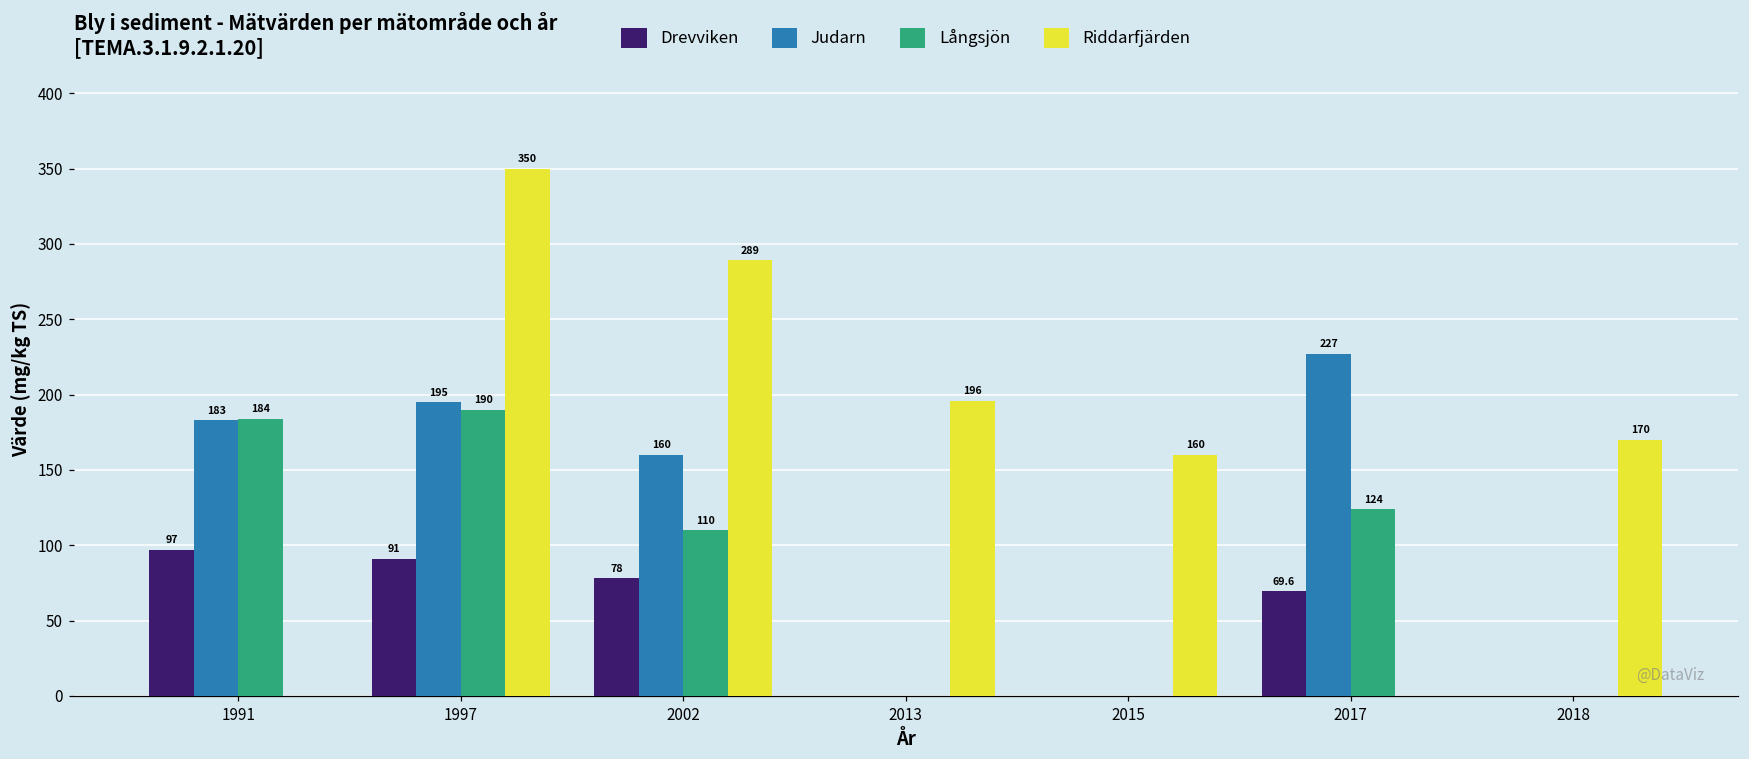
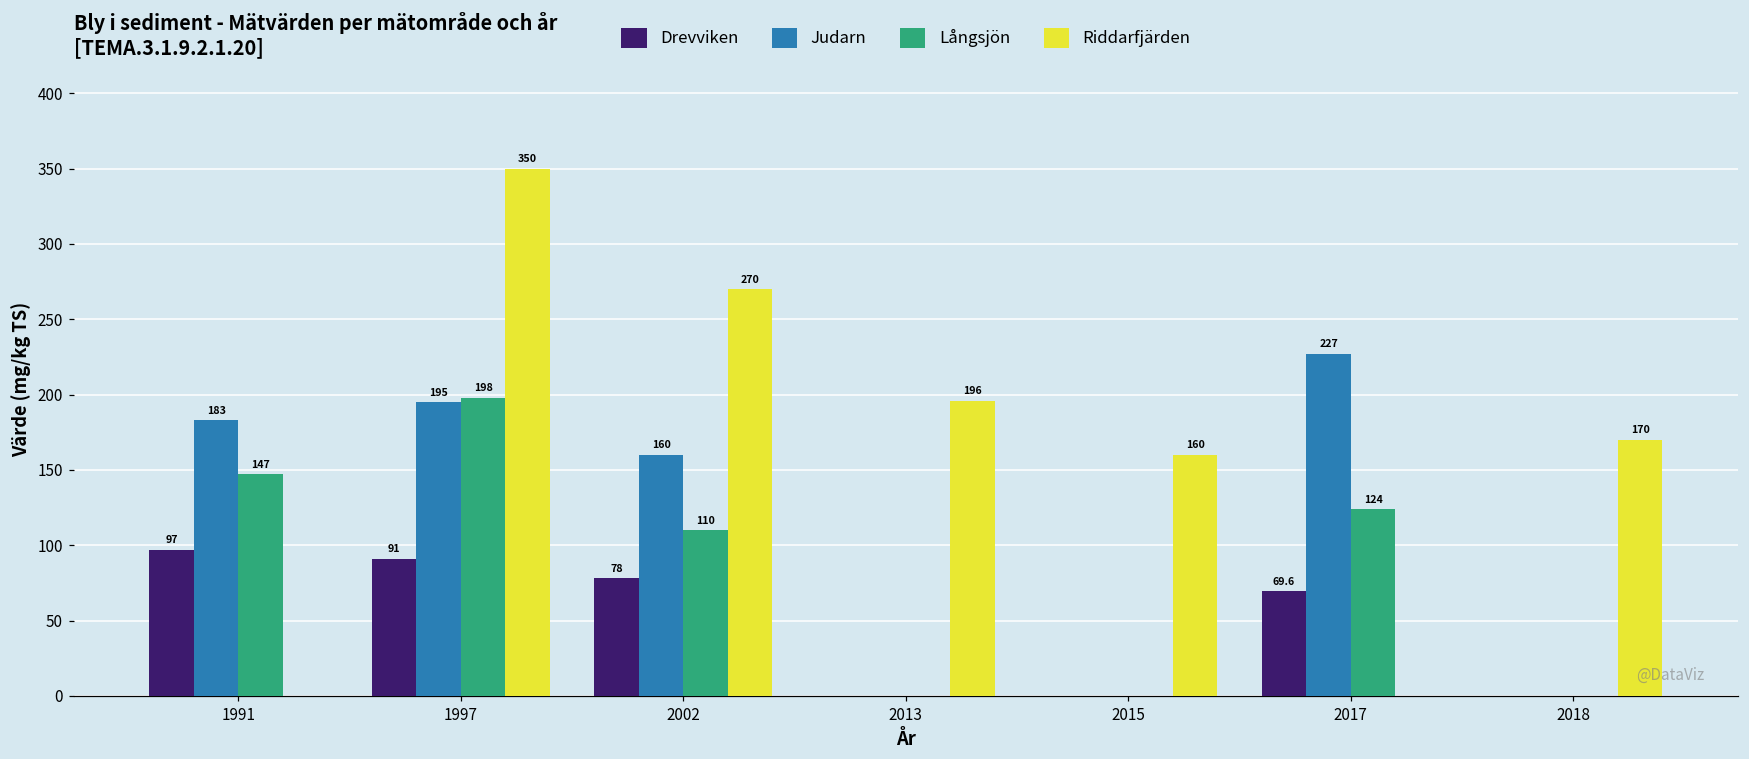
  {
    "Drevviken": {
      "1991": 97,
      "1997": 91,
      "2002": 78,
      "2017": 69.6
    },
    "Judarn": {
      "1991": 183,
      "1997": 195,
      "2002": 160,
      "2017": 227
    },
    "Långsjön": {
-     "1991": 184,
-     "1997": 190,
+     "1991": 147,
+     "1997": 198,
      "2002": 110,
      "2017": 124
    },
    "Riddarfjärden": {
      "1997": 350,
-     "2002": 289,
+     "2002": 270,
      "2013": 196,
      "2015": 160,
      "2018": 170
    }
  }
